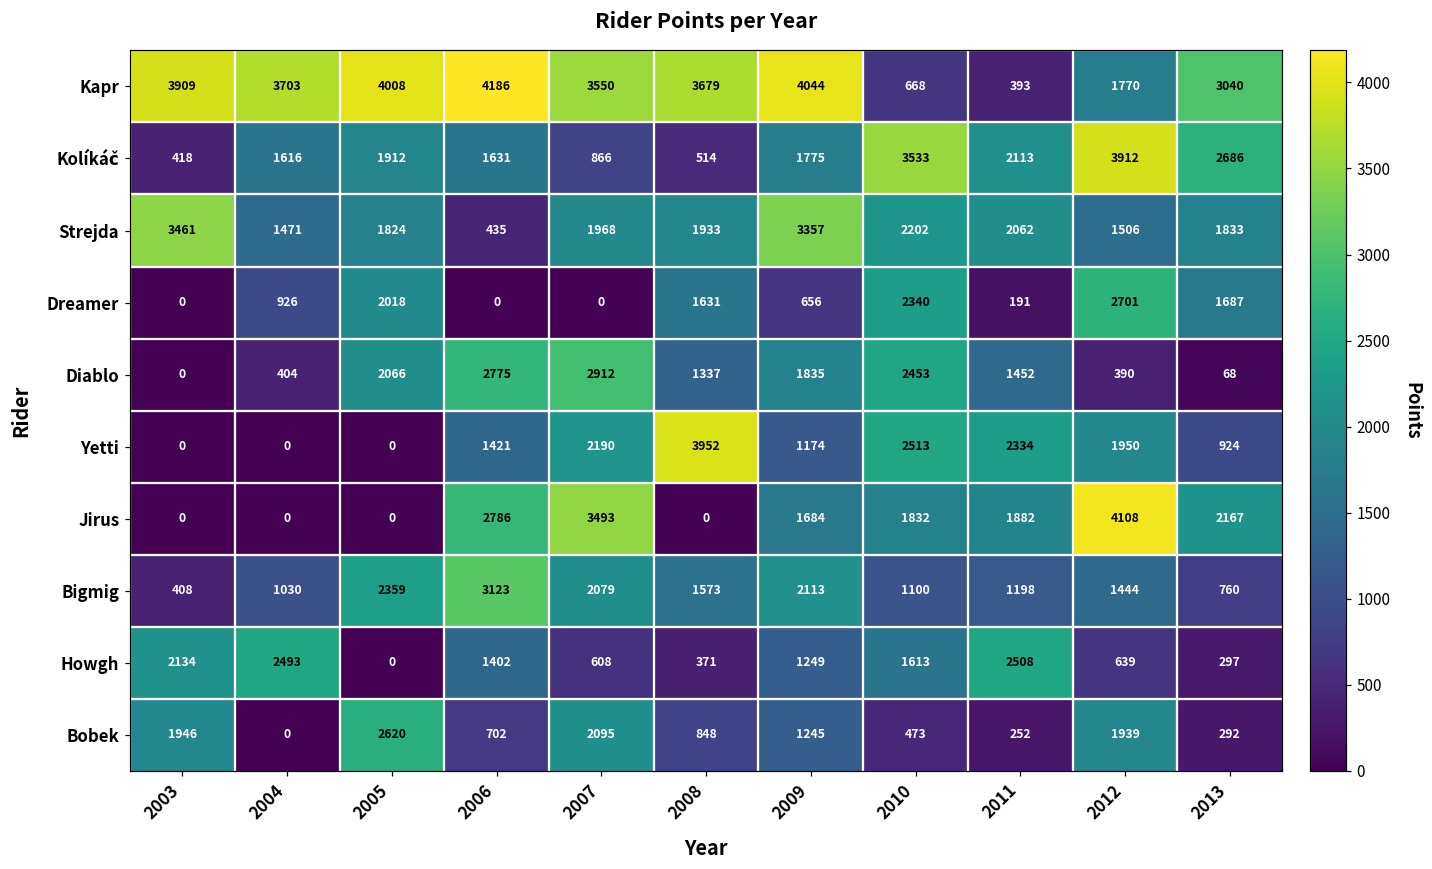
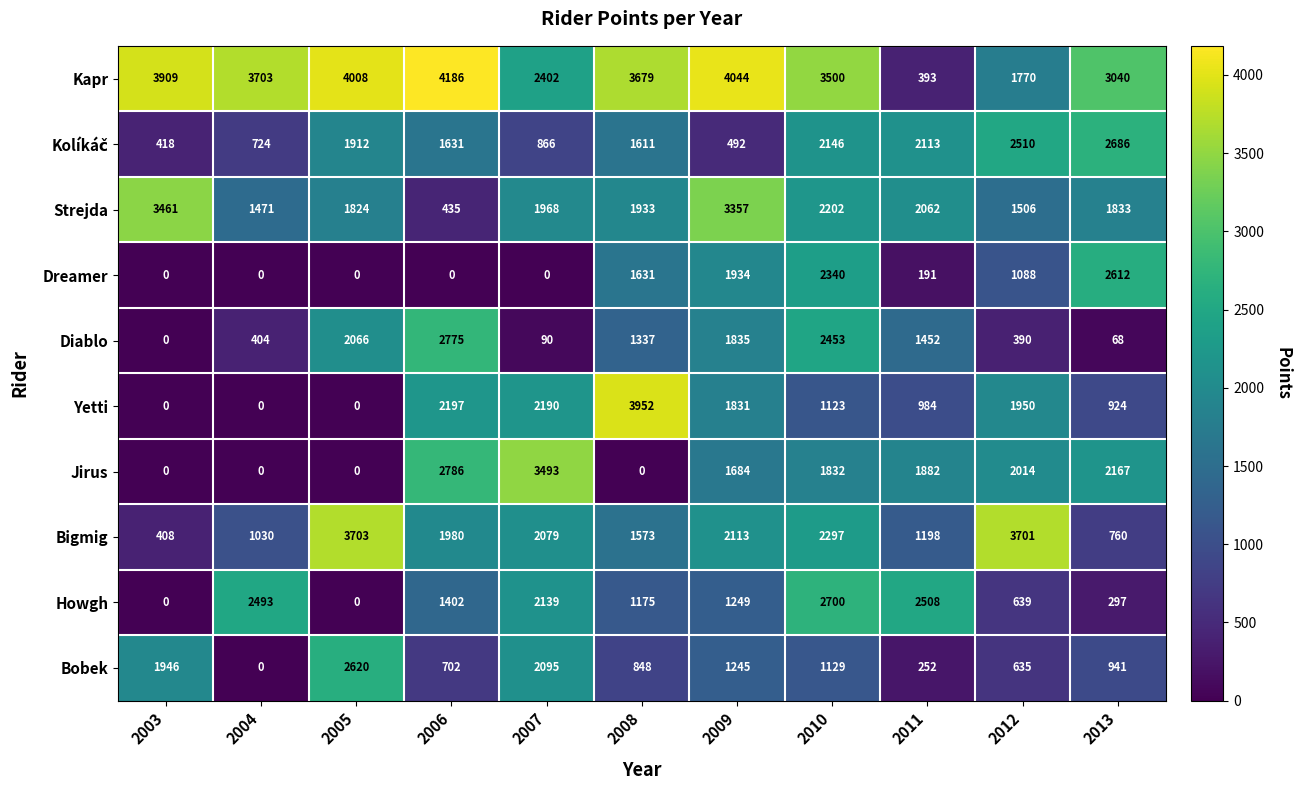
  {
    "Kapr": {
      "2003": 3909,
      "2004": 3703,
      "2005": 4008,
      "2006": 4186,
-     "2007": 3550,
+     "2007": 2402,
      "2008": 3679,
      "2009": 4044,
-     "2010": 668,
+     "2010": 3500,
      "2011": 393,
      "2012": 1770,
      "2013": 3040
    },
    "Kolíkáč": {
      "2003": 418,
-     "2004": 1616,
+     "2004": 724,
      "2005": 1912,
      "2006": 1631,
      "2007": 866,
-     "2008": 514,
-     "2009": 1775,
-     "2010": 3533,
+     "2008": 1611,
+     "2009": 492,
+     "2010": 2146,
      "2011": 2113,
-     "2012": 3912,
+     "2012": 2510,
      "2013": 2686
    },
    "Strejda": {
      "2003": 3461,
      "2004": 1471,
      "2005": 1824,
      "2006": 435,
      "2007": 1968,
      "2008": 1933,
      "2009": 3357,
      "2010": 2202,
      "2011": 2062,
      "2012": 1506,
      "2013": 1833
    },
    "Dreamer": {
      "2003": 0,
-     "2004": 926,
-     "2005": 2018,
+     "2004": 0,
+     "2005": 0,
      "2006": 0,
      "2007": 0,
      "2008": 1631,
-     "2009": 656,
+     "2009": 1934,
      "2010": 2340,
      "2011": 191,
-     "2012": 2701,
-     "2013": 1687
+     "2012": 1088,
+     "2013": 2612
    },
    "Diablo": {
      "2003": 0,
      "2004": 404,
      "2005": 2066,
      "2006": 2775,
-     "2007": 2912,
+     "2007": 90,
      "2008": 1337,
      "2009": 1835,
      "2010": 2453,
      "2011": 1452,
      "2012": 390,
      "2013": 68
    },
    "Yetti": {
      "2003": 0,
      "2004": 0,
      "2005": 0,
-     "2006": 1421,
+     "2006": 2197,
      "2007": 2190,
      "2008": 3952,
-     "2009": 1174,
-     "2010": 2513,
-     "2011": 2334,
+     "2009": 1831,
+     "2010": 1123,
+     "2011": 984,
      "2012": 1950,
      "2013": 924
    },
    "Jirus": {
      "2003": 0,
      "2004": 0,
      "2005": 0,
      "2006": 2786,
      "2007": 3493,
      "2008": 0,
      "2009": 1684,
      "2010": 1832,
      "2011": 1882,
-     "2012": 4108,
+     "2012": 2014,
      "2013": 2167
    },
    "Bigmig": {
      "2003": 408,
      "2004": 1030,
-     "2005": 2359,
-     "2006": 3123,
+     "2005": 3703,
+     "2006": 1980,
      "2007": 2079,
      "2008": 1573,
      "2009": 2113,
-     "2010": 1100,
+     "2010": 2297,
      "2011": 1198,
-     "2012": 1444,
+     "2012": 3701,
      "2013": 760
    },
    "Howgh": {
-     "2003": 2134,
+     "2003": 0,
      "2004": 2493,
      "2005": 0,
      "2006": 1402,
-     "2007": 608,
-     "2008": 371,
+     "2007": 2139,
+     "2008": 1175,
      "2009": 1249,
-     "2010": 1613,
+     "2010": 2700,
      "2011": 2508,
      "2012": 639,
      "2013": 297
    },
    "Bobek": {
      "2003": 1946,
      "2004": 0,
      "2005": 2620,
      "2006": 702,
      "2007": 2095,
      "2008": 848,
      "2009": 1245,
-     "2010": 473,
+     "2010": 1129,
      "2011": 252,
-     "2012": 1939,
-     "2013": 292
+     "2012": 635,
+     "2013": 941
    }
  }
